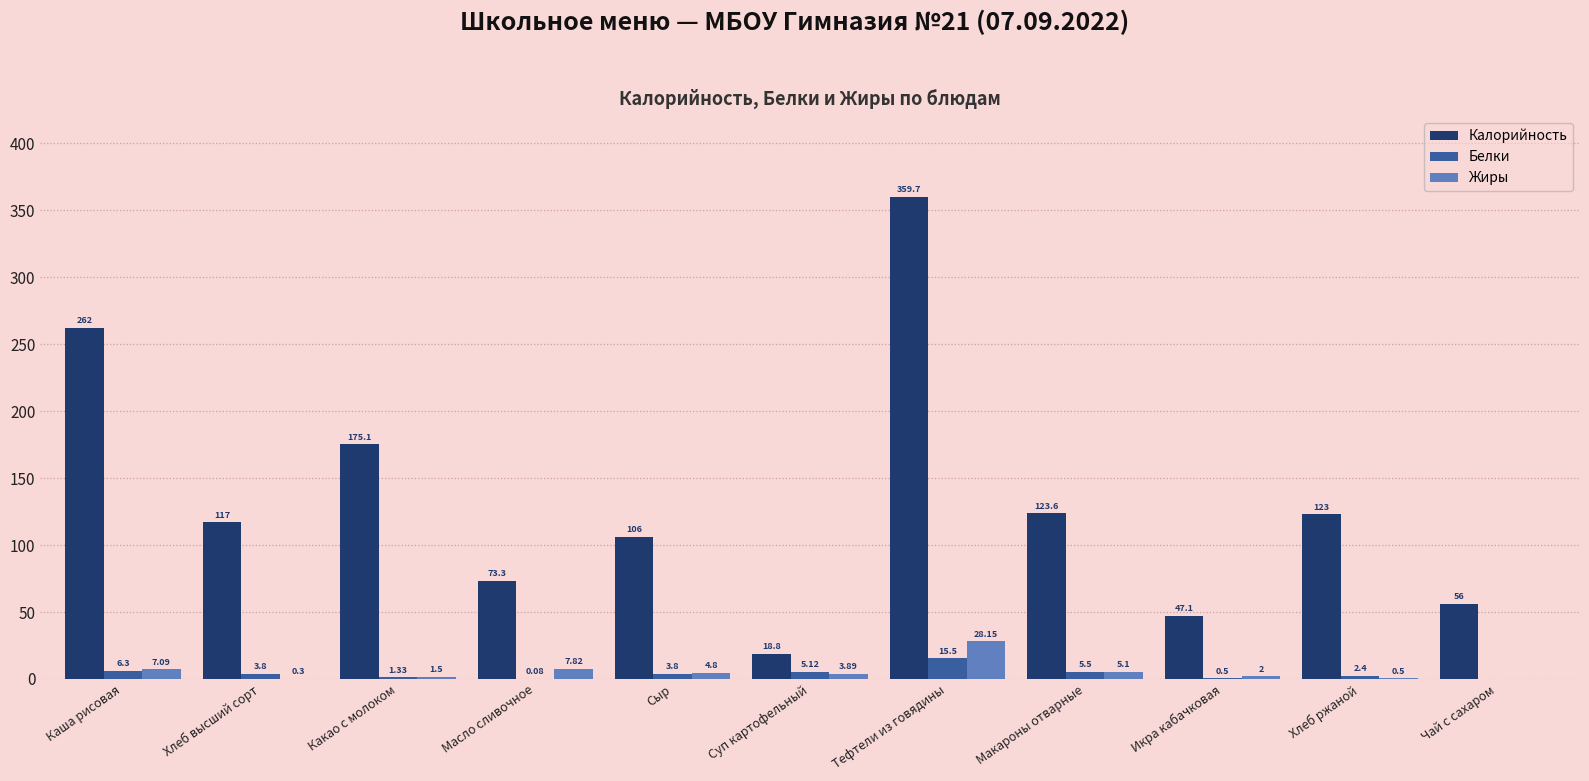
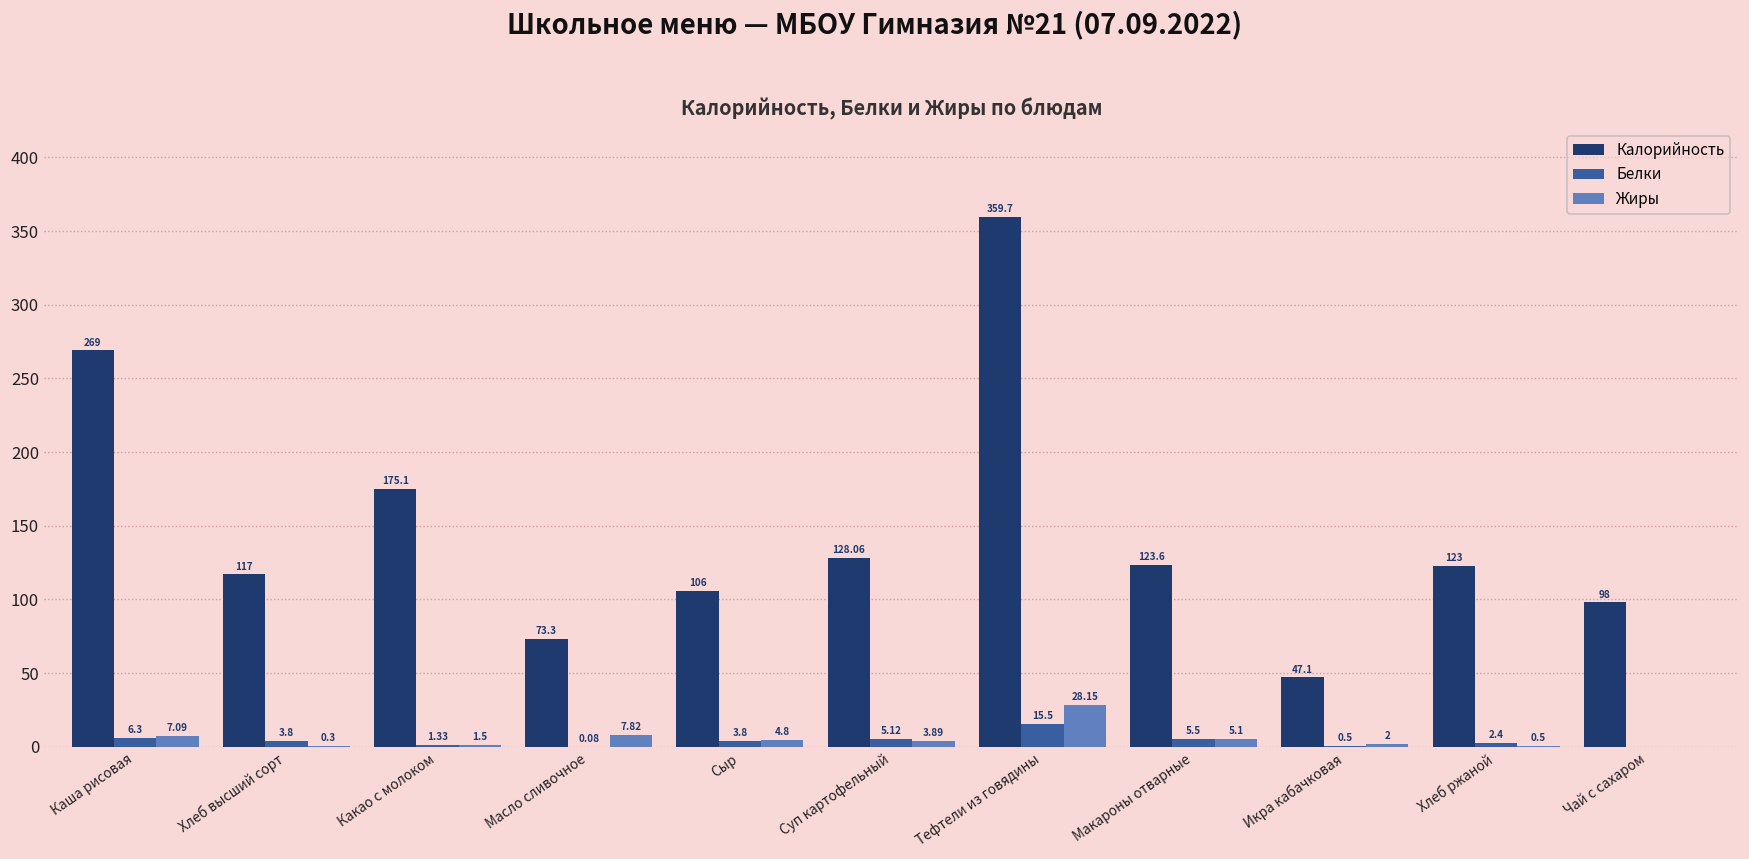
  {
    "Калорийность": {
-     "Каша рисовая": 262,
+     "Каша рисовая": 269,
      "Хлеб высший сорт": 117,
      "Какао с молоком": 175.1,
      "Масло сливочное": 73.3,
      "Сыр": 106,
-     "Суп картофельный": 18.8,
+     "Суп картофельный": 128.06,
      "Тефтели из говядины": 359.7,
      "Макароны отварные": 123.6,
      "Икра кабачковая": 47.1,
      "Хлеб ржаной": 123,
-     "Чай с сахаром": 56
+     "Чай с сахаром": 98
    }
  }
